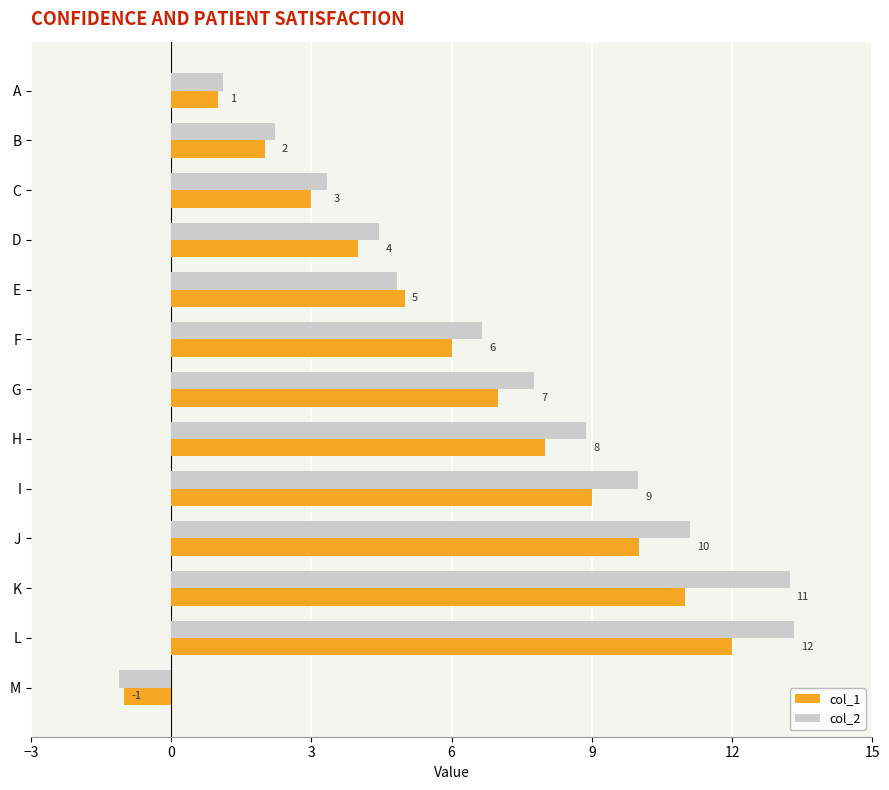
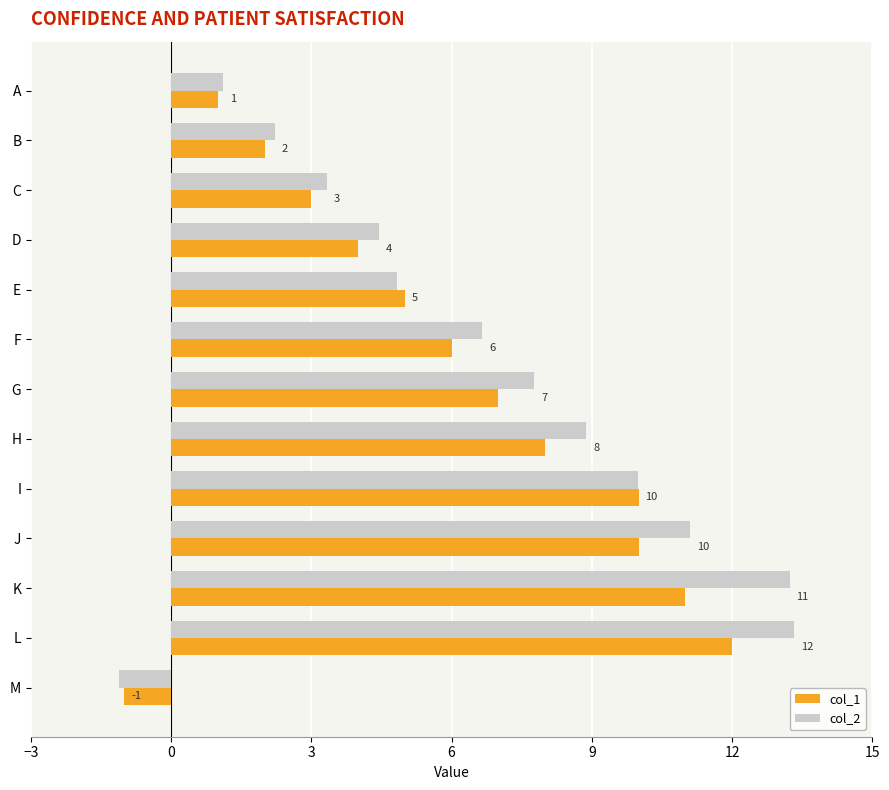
  {
    "col_1": {
      "A": 1,
      "E": 5,
-     "I": 9,
+     "I": 10,
      "M": -1
    },
    "col_2": {
      "B": 2,
      "C": 3,
      "D": 4
    }
  }
